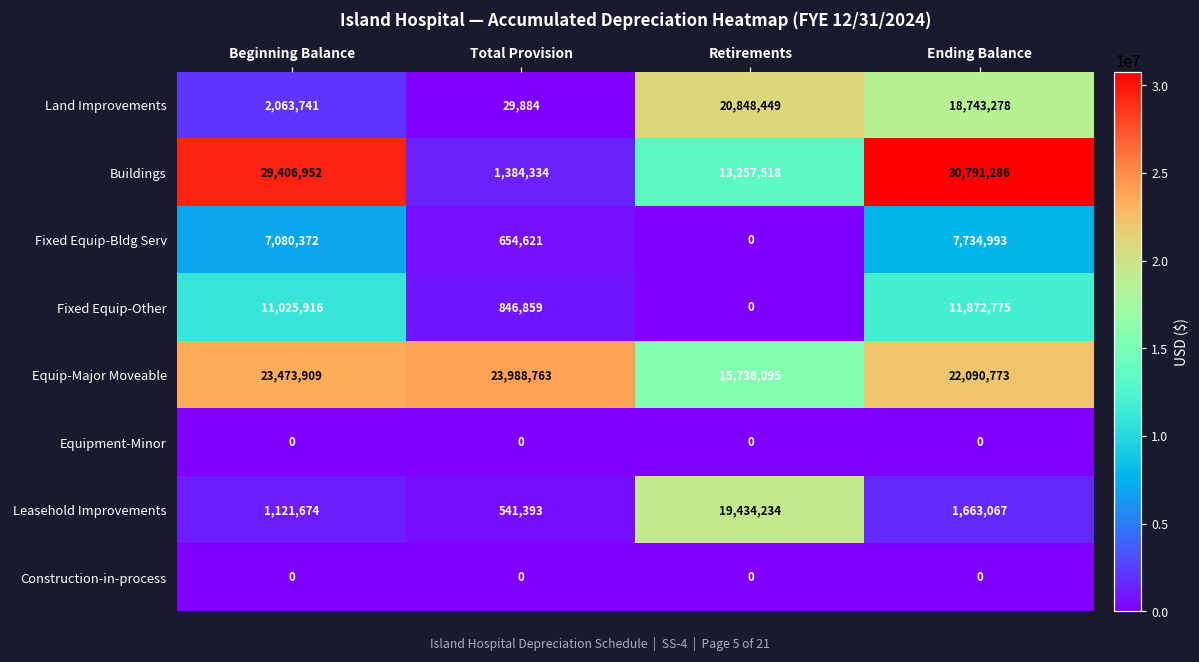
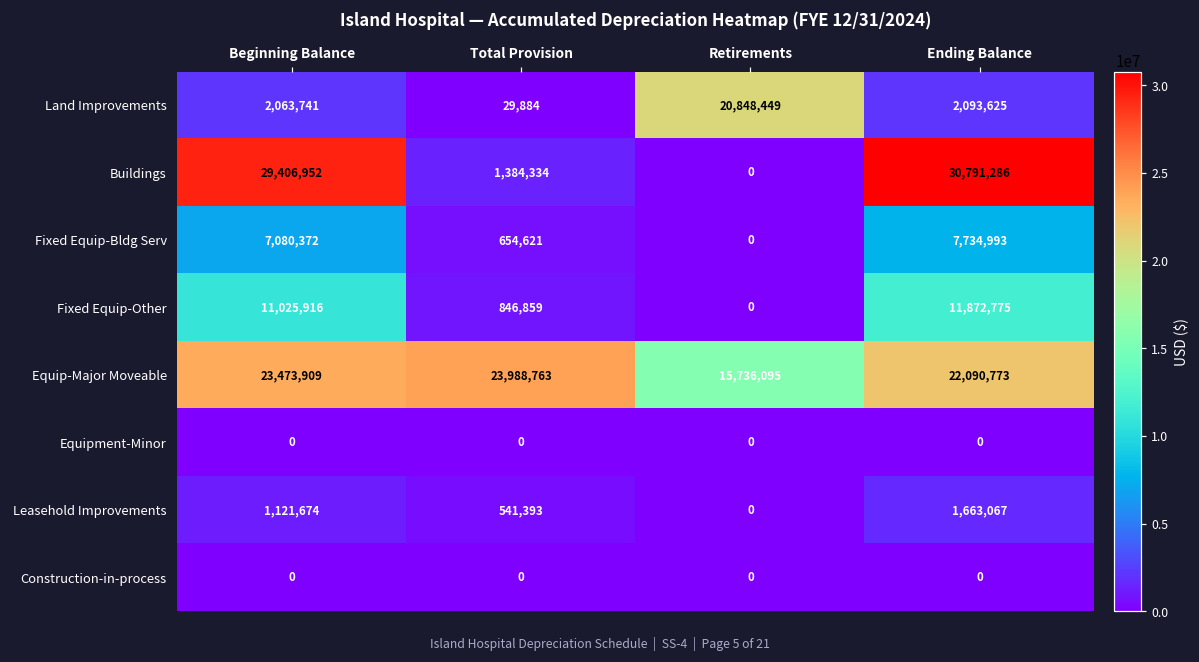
  {
    "Land Improvements": {
      "Beginning Balance": "2,063,741",
      "Total Provision": "29,884",
      "Retirements": "20,848,449",
-     "Ending Balance": "18,743,278"
+     "Ending Balance": "2,093,625"
    },
    "Buildings": {
      "Beginning Balance": "29,406,952",
      "Total Provision": "1,384,334",
-     "Retirements": "13,257,518",
+     "Retirements": "0",
      "Ending Balance": "30,791,286"
    },
    "Fixed Equip-Bldg Serv": {
      "Beginning Balance": "7,080,372",
      "Total Provision": "654,621",
      "Retirements": "0",
      "Ending Balance": "7,734,993"
    },
    "Fixed Equip-Other": {
      "Beginning Balance": "11,025,916",
      "Total Provision": "846,859",
      "Retirements": "0",
      "Ending Balance": "11,872,775"
    },
    "Equip-Major Moveable": {
      "Beginning Balance": "23,473,909",
      "Total Provision": "23,988,763",
      "Retirements": "15,736,095",
      "Ending Balance": "22,090,773"
    },
    "Equipment-Minor": {
      "Beginning Balance": "0",
      "Total Provision": "0",
      "Retirements": "0",
      "Ending Balance": "0"
    },
    "Leasehold Improvements": {
      "Beginning Balance": "1,121,674",
      "Total Provision": "541,393",
-     "Retirements": "19,434,234",
+     "Retirements": "0",
      "Ending Balance": "1,663,067"
    },
    "Construction-in-process": {
      "Beginning Balance": "0",
      "Total Provision": "0",
      "Retirements": "0",
      "Ending Balance": "0"
    }
  }
